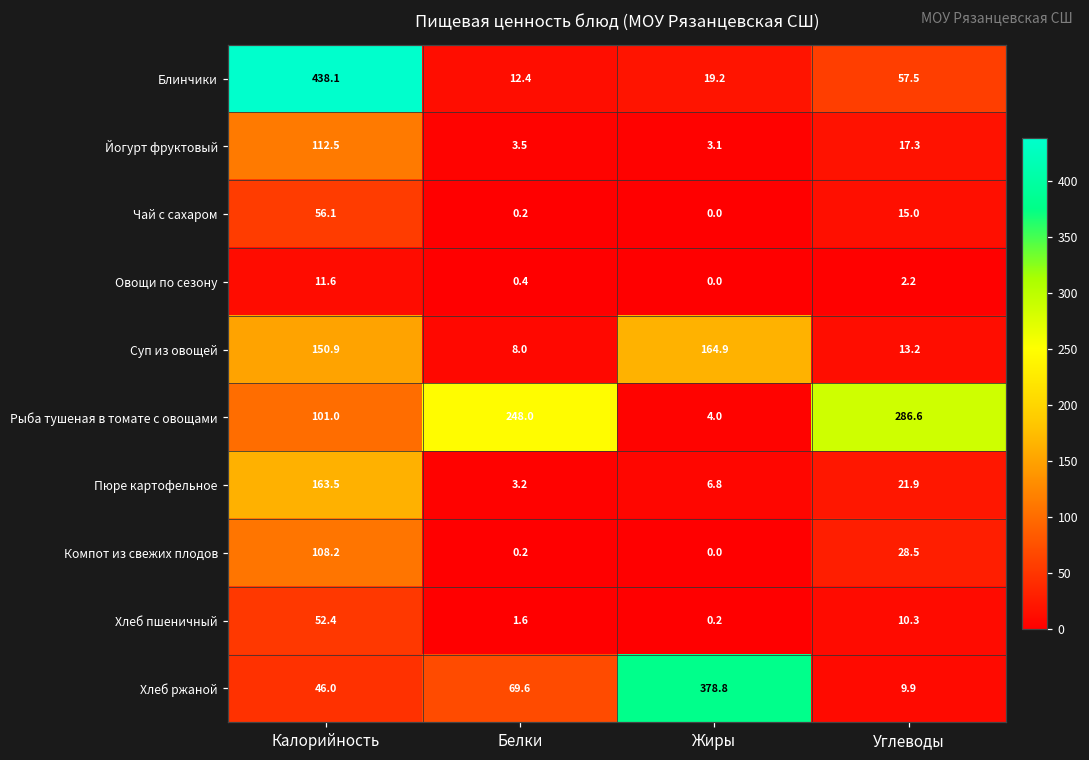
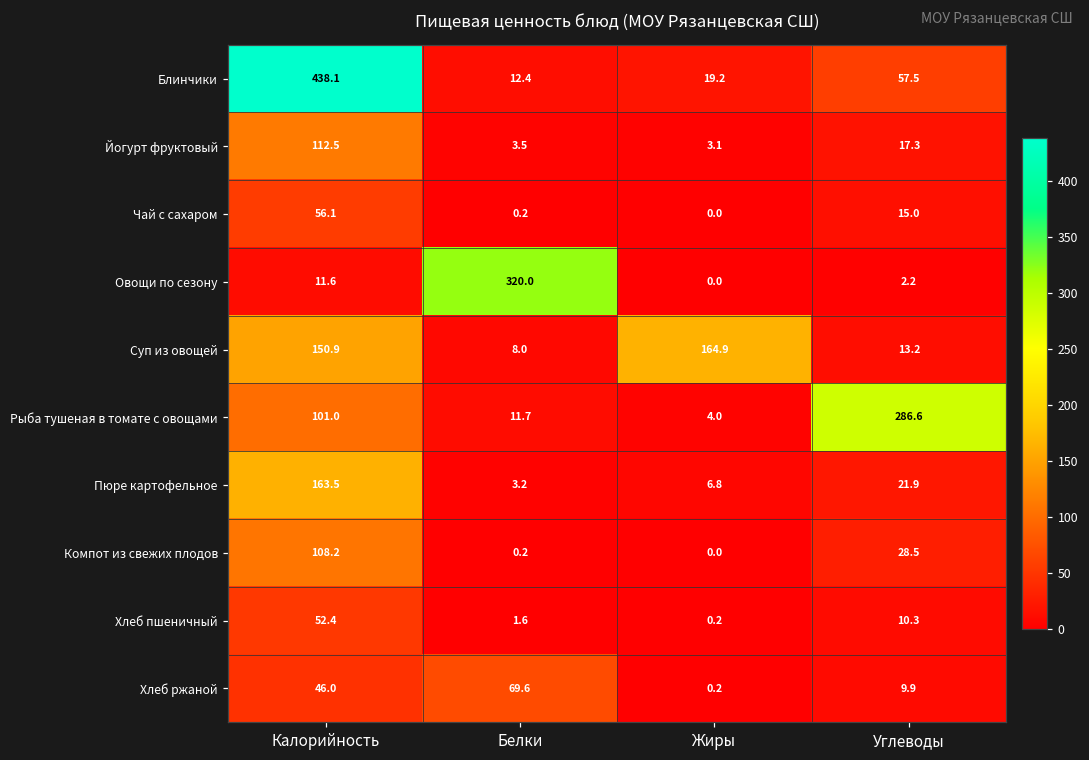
  {
    "Блинчики": {
      "Калорийность": 438.1,
      "Белки": 12.4,
      "Жиры": 19.2,
      "Углеводы": 57.5
    },
    "Йогурт фруктовый": {
      "Калорийность": 112.5,
      "Белки": 3.5,
      "Жиры": 3.1,
      "Углеводы": 17.3
    },
    "Чай с сахаром": {
      "Калорийность": 56.1,
      "Белки": 0.2,
      "Жиры": 0.0,
      "Углеводы": 15.0
    },
    "Овощи по сезону": {
      "Калорийность": 11.6,
-     "Белки": 0.4,
+     "Белки": 320.0,
      "Жиры": 0.0,
      "Углеводы": 2.2
    },
    "Суп из овощей": {
      "Калорийность": 150.9,
      "Белки": 8.0,
      "Жиры": 164.9,
      "Углеводы": 13.2
    },
    "Рыба тушеная в томате с овощами": {
      "Калорийность": 101.0,
-     "Белки": 248.0,
+     "Белки": 11.7,
      "Жиры": 4.0,
      "Углеводы": 286.6
    },
    "Пюре картофельное": {
      "Калорийность": 163.5,
      "Белки": 3.2,
      "Жиры": 6.8,
      "Углеводы": 21.9
    },
    "Компот из свежих плодов": {
      "Калорийность": 108.2,
      "Белки": 0.2,
      "Жиры": 0.0,
      "Углеводы": 28.5
    },
    "Хлеб пшеничный": {
      "Калорийность": 52.4,
      "Белки": 1.6,
      "Жиры": 0.2,
      "Углеводы": 10.3
    },
    "Хлеб ржаной": {
      "Калорийность": 46.0,
      "Белки": 69.6,
-     "Жиры": 378.8,
+     "Жиры": 0.2,
      "Углеводы": 9.9
    }
  }
